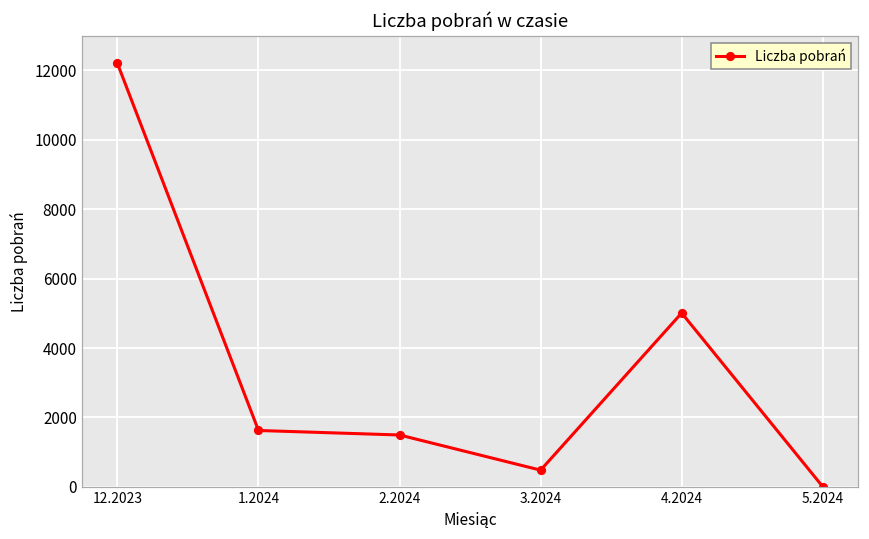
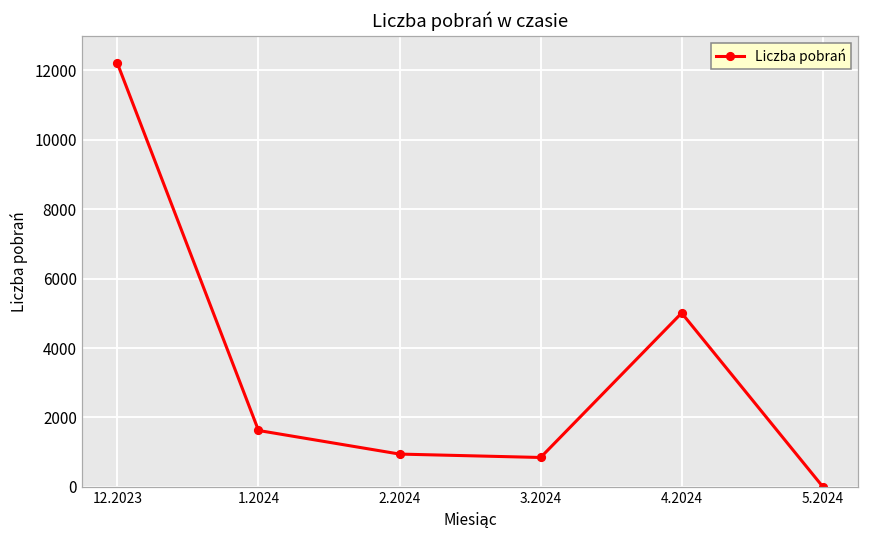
  {
    "12.2023": 12200,
    "1.2024": 1600,
-   "2.2024": 1500,
-   "3.2024": 500,
+   "2.2024": 900,
+   "3.2024": 800,
    "4.2024": 5000,
    "5.2024": 0
  }
